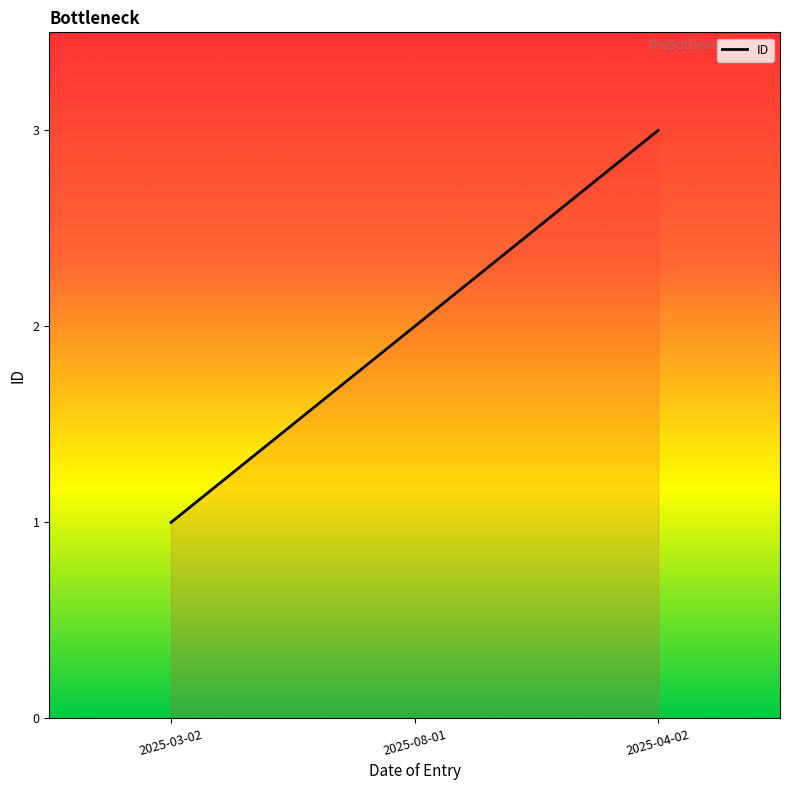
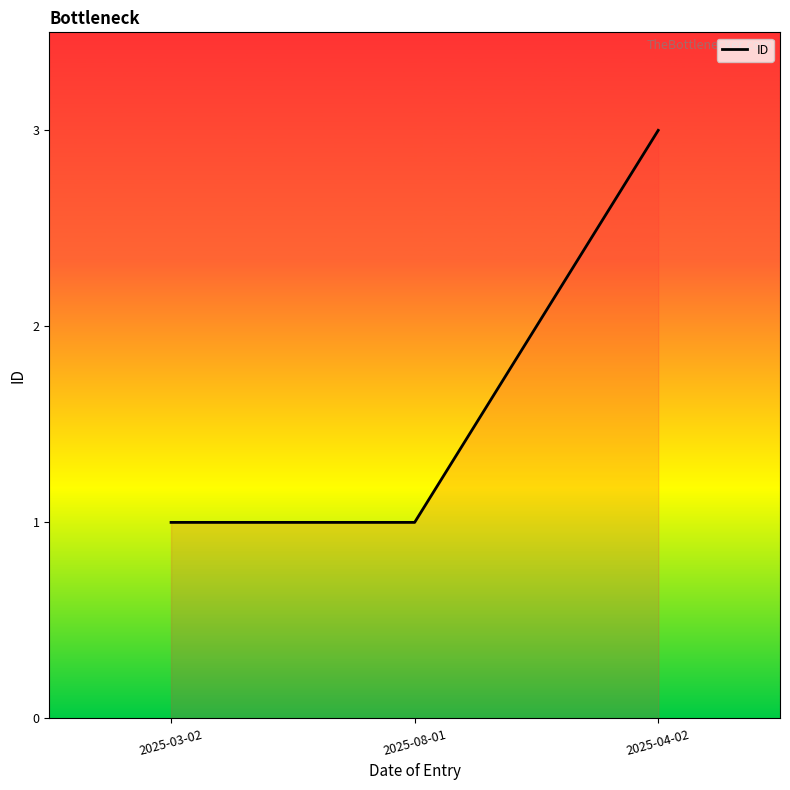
  {
    "2025-03-02": 1,
-   "2025-08-01": 2,
+   "2025-08-01": 1,
    "2025-04-02": 3
  }
